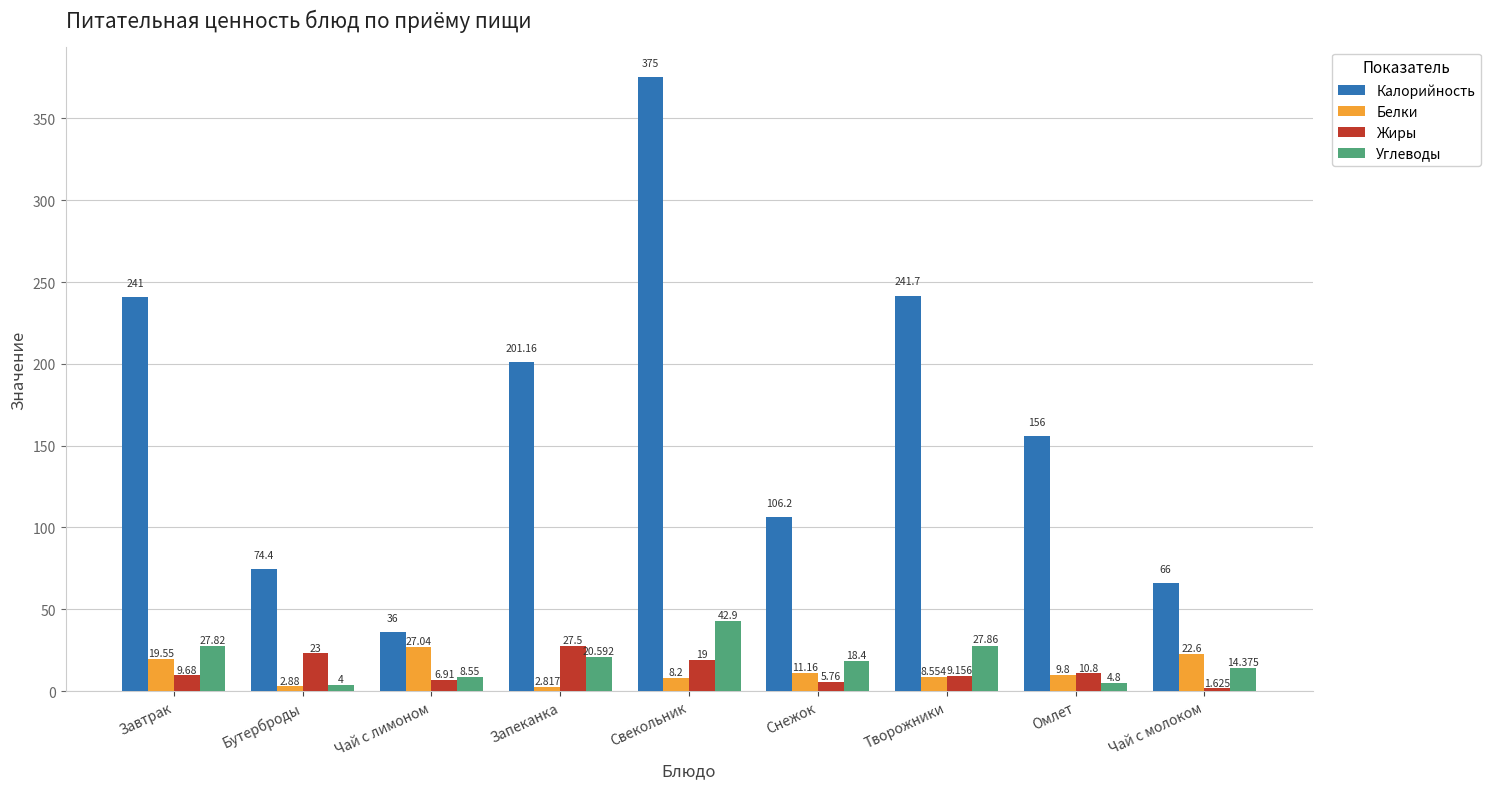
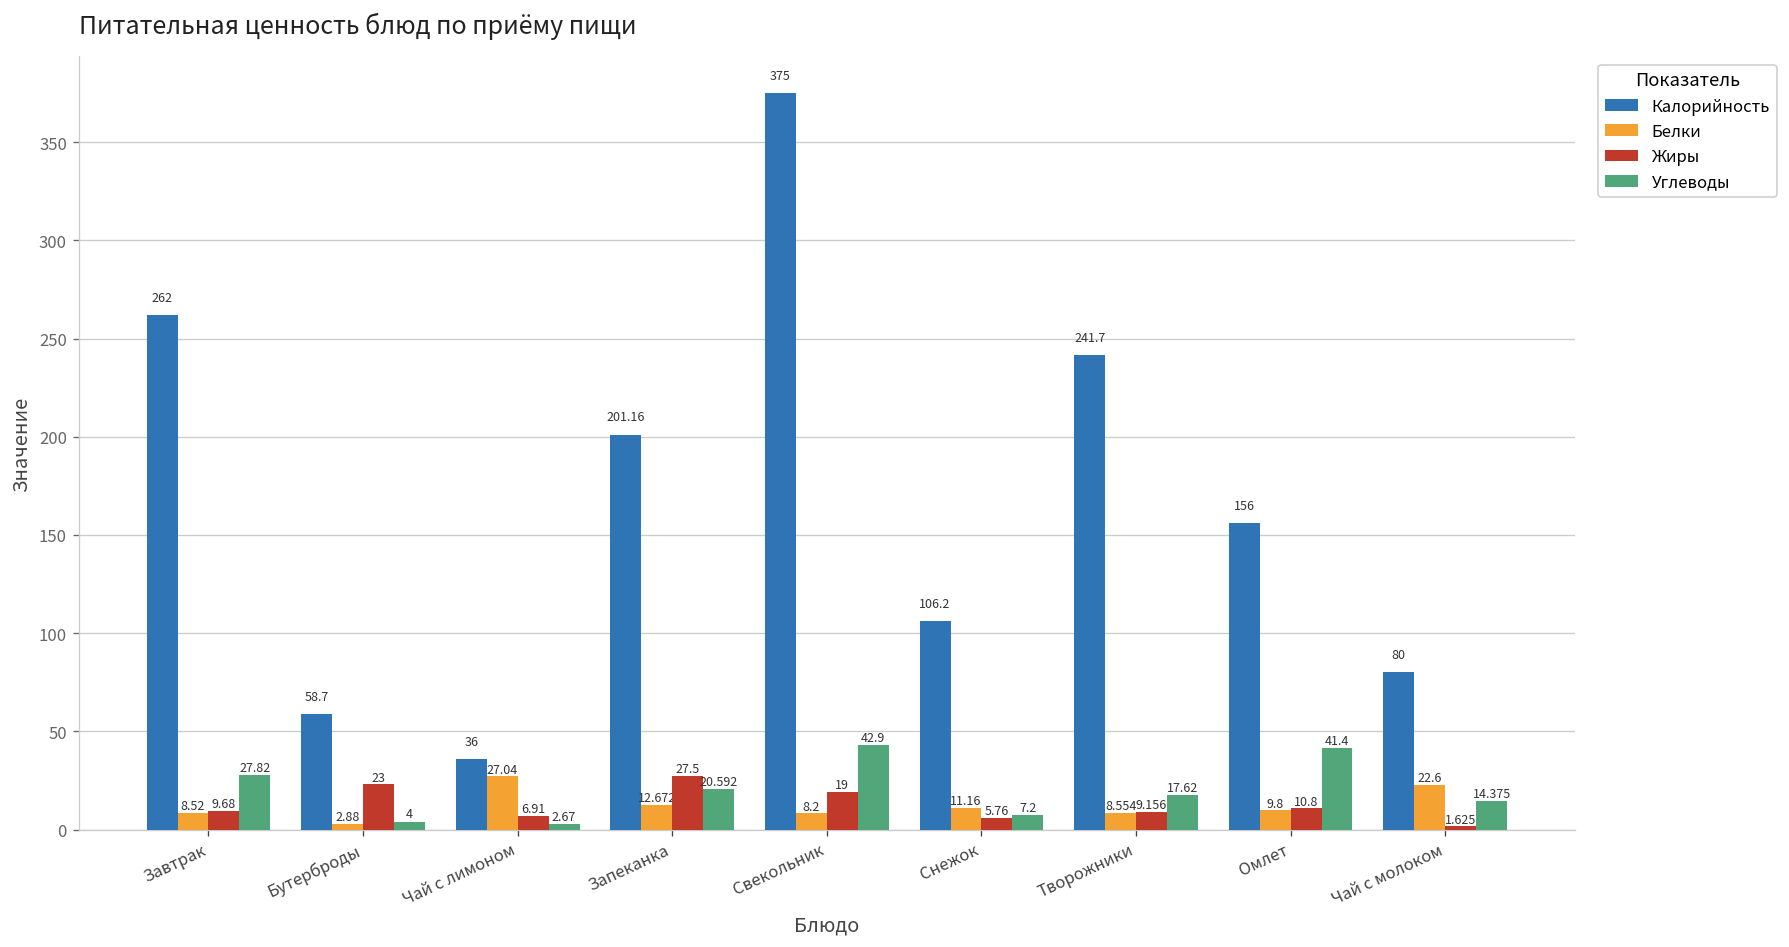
  {
    "Калорийность": {
-     "Завтрак": 241,
-     "Бутерброды": 74.4,
+     "Завтрак": 262,
+     "Бутерброды": 58.7,
      "Чай с лимоном": 36,
      "Запеканка": 201.16,
      "Свекольник": 375,
      "Снежок": 106.2,
      "Творожники": 241.7,
      "Омлет": 156,
-     "Чай с молоком": 66
+     "Чай с молоком": 80
    },
    "Белки": {
-     "Завтрак": 19.55,
+     "Завтрак": 8.52,
      "Бутерброды": 2.88,
      "Чай с лимоном": 27.04,
-     "Запеканка": 2.817,
+     "Запеканка": 12.672,
      "Свекольник": 8.2,
      "Снежок": 11.16,
      "Творожники": 8.554,
      "Омлет": 9.8,
      "Чай с молоком": 22.6
    },
    "Жиры": {
      "Завтрак": 9.68,
      "Бутерброды": 23,
      "Чай с лимоном": 6.91,
      "Запеканка": 27.5,
      "Свекольник": 19,
      "Снежок": 5.76,
      "Творожники": 9.156,
      "Омлет": 10.8,
      "Чай с молоком": 1.625
    },
    "Углеводы": {
      "Завтрак": 27.82,
      "Бутерброды": 4,
-     "Чай с лимоном": 8.55,
+     "Чай с лимоном": 2.67,
      "Запеканка": 20.592,
      "Свекольник": 42.9,
-     "Снежок": 18.4,
-     "Творожники": 27.86,
-     "Омлет": 4.8,
+     "Снежок": 7.2,
+     "Творожники": 17.62,
+     "Омлет": 41.4,
      "Чай с молоком": 14.375
    }
  }
